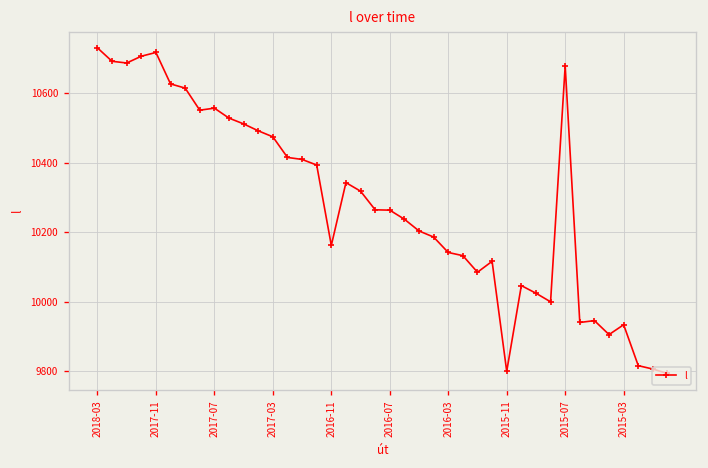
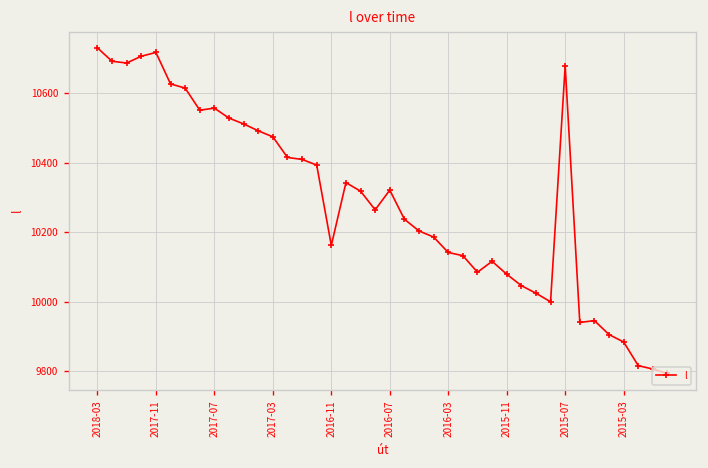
  {
    "2018-03": 10730,
    "2017-11": 10720,
    "2017-07": 10560,
    "2017-03": 10470,
    "2016-11": 10160,
-   "2016-07": 10260,
+   "2016-07": 10320,
    "2016-03": 10140,
-   "2015-11": 9800,
+   "2015-11": 10080,
    "2015-07": 10680,
-   "2015-03": 9930
+   "2015-03": 9880
  }
